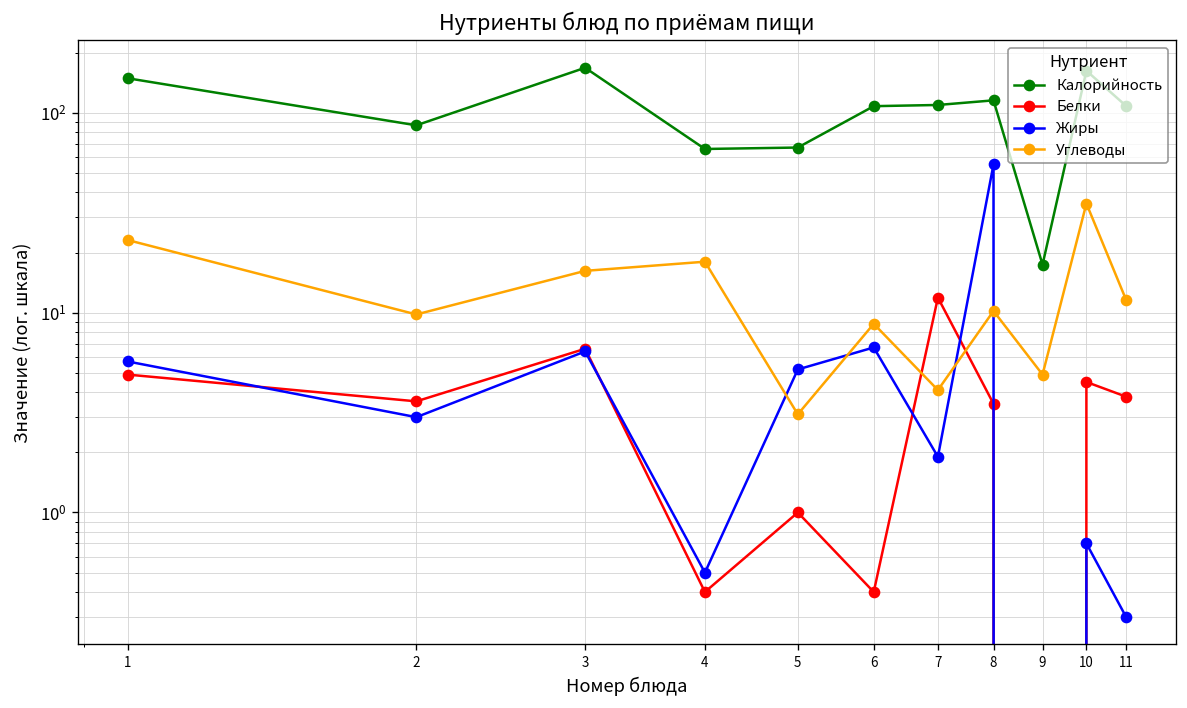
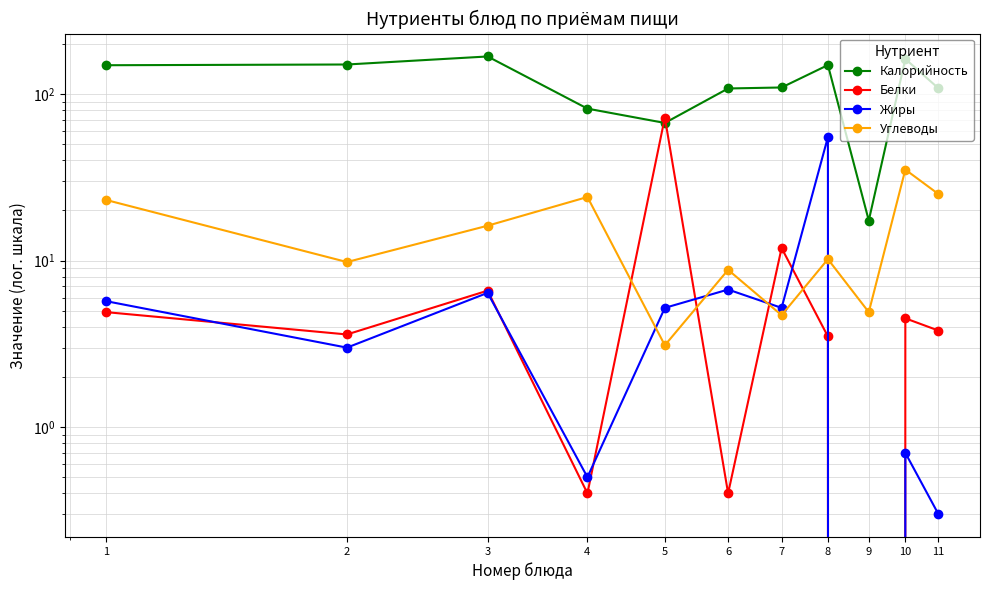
  {
    "Калорийность": {
      "1": 150,
-     "2": 90,
+     "2": 150,
      "3": 170,
-     "4": 66,
+     "4": 80,
      "5": 67,
      "6": 110,
      "7": 110,
-     "8": 120,
+     "8": 150,
      "9": 17
    },
    "Белки": {
      "1": 4.9,
      "2": 3.6,
      "4": 0.4,
-     "5": 1.0,
+     "5": 70,
      "6": 0.4,
      "7": 12,
      "8": 3.5,
      "10": 4.5,
      "11": 3.8
    },
    "Жиры": {
      "1": 5.7,
      "2": 3.0,
      "4": 0.5,
      "5": 5.2,
      "6": 6.7,
-     "7": 1.9,
+     "7": 5.2,
      "8": 55,
      "10": 0.7,
      "11": 0.3
    },
    "Углеводы": {
      "1": 23,
      "2": 10,
      "3": 16,
-     "4": 18,
+     "4": 24,
      "5": 3.1,
      "6": 9,
-     "7": 4.1,
+     "7": 4.7,
      "8": 10,
      "9": 4.9,
      "10": 35,
-     "11": 12
+     "11": 25
    }
  }
